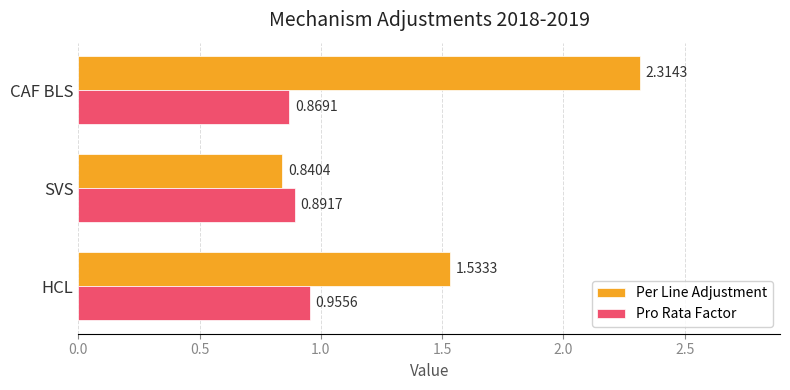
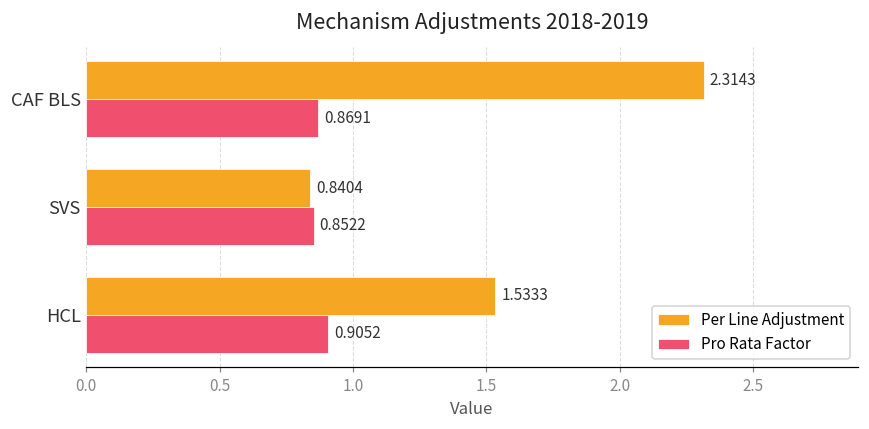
  {
    "Per Line Adjustment": {
      "CAF BLS": 2.3143,
      "SVS": 0.8404,
      "HCL": 1.5333
    },
    "Pro Rata Factor": {
      "CAF BLS": 0.8691,
-     "SVS": 0.8917,
-     "HCL": 0.9556
+     "SVS": 0.8522,
+     "HCL": 0.9052
    }
  }
